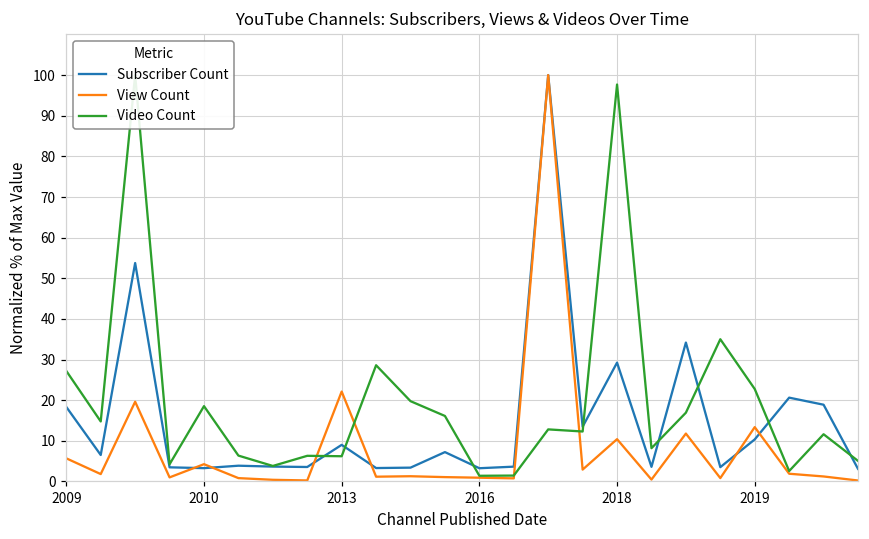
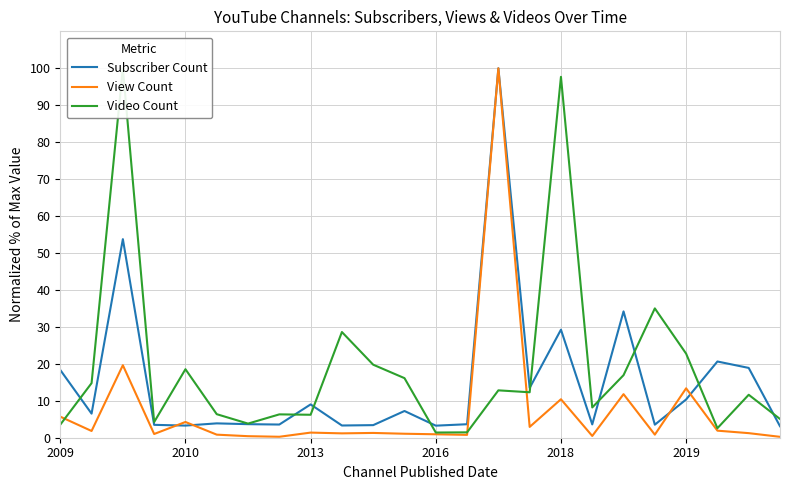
  {
    "Subscriber Count": {
      "2009": 18,
      "2010": 3,
      "2013": 9,
      "2016": 3,
      "2018": 29,
      "2019": 10
    },
    "View Count": {
      "2009": 6,
      "2010": 4,
-     "2013": 22,
+     "2013": 1,
      "2018": 10,
      "2019": 13
    },
    "Video Count": {
-     "2009": 27,
+     "2009": 4,
      "2010": 19,
      "2013": 6,
      "2018": 98,
      "2019": 23
    }
  }
